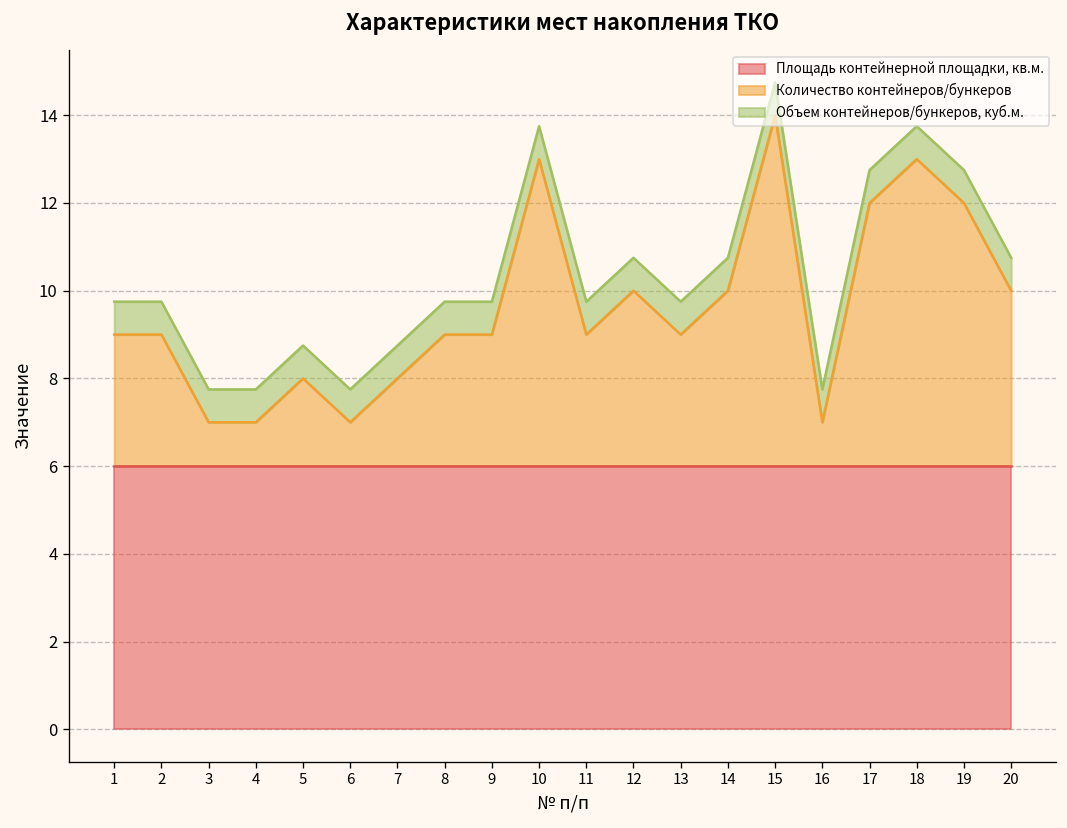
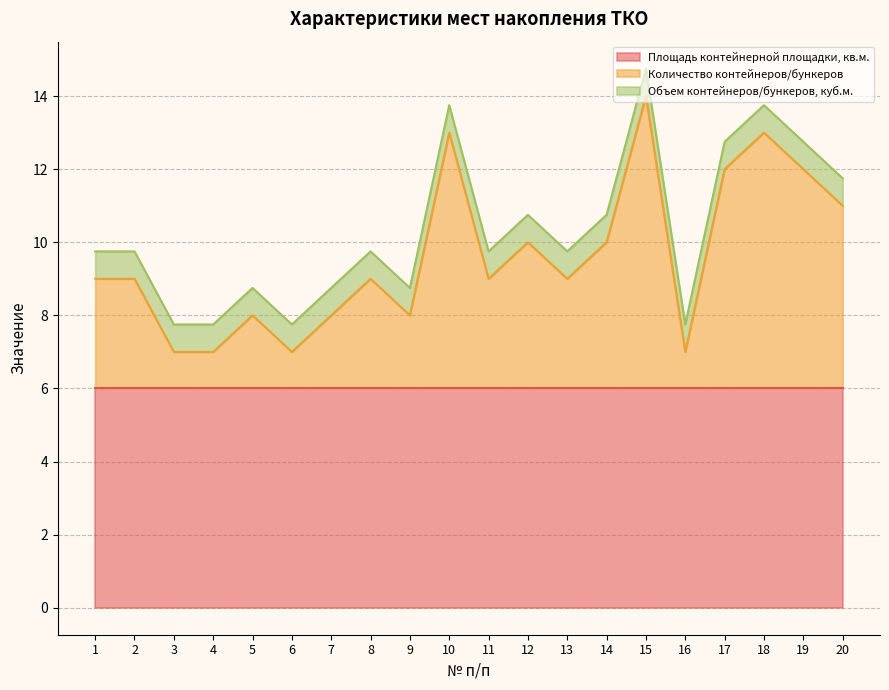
  {
    "Площадь контейнерной площадки, кв.м.": {
      "1": 6.0,
      "2": 6.0,
      "3": 6.0,
      "4": 6.0,
      "5": 6.0,
      "6": 6.0,
      "7": 6.0,
      "8": 6.0,
      "9": 6.0,
      "10": 6.0,
      "11": 6.0,
      "12": 6.0,
      "13": 6.0,
      "14": 6.0,
      "15": 6.0,
      "16": 6.0,
      "17": 6.0,
      "18": 6.0,
      "19": 6.0,
      "20": 6.0
    },
    "Количество контейнеров/бункеров": {
      "1": 9.0,
      "2": 9.0,
      "3": 7.0,
      "4": 7.0,
      "5": 8.0,
      "6": 7.0,
      "7": 8.0,
      "8": 9.0,
-     "9": 9.0,
+     "9": 8.0,
      "10": 13.0,
      "11": 9.0,
      "12": 10.0,
      "13": 9.0,
      "14": 10.0,
      "16": 7.0,
      "17": 12.0,
      "18": 13.0,
      "19": 12.0,
-     "20": 10.0
+     "20": 11.0
    },
    "Объем контейнеров/бункеров, куб.м.": {
      "1": 9.8,
      "2": 9.8,
      "3": 7.8,
      "4": 7.8,
      "5": 8.8,
      "6": 7.8,
      "7": 8.8,
      "8": 9.8,
      "9": 0.8,
      "10": 13.8,
      "11": 9.8,
      "12": 10.8,
      "13": 9.8,
      "14": 10.8,
      "16": 7.8,
      "17": 12.8,
      "18": 13.8,
      "19": 12.8,
      "20": 0.8
    }
  }
